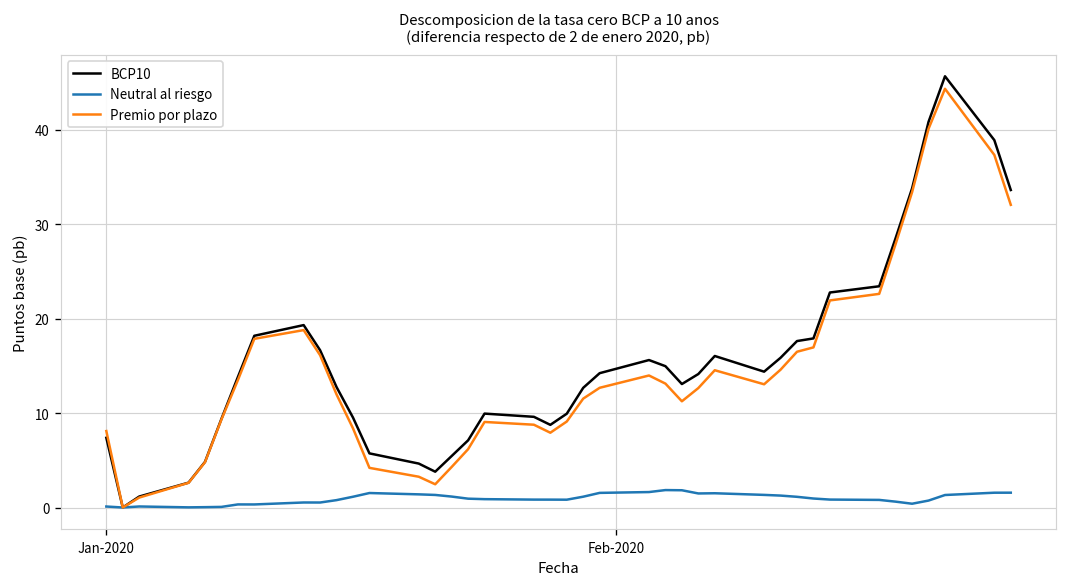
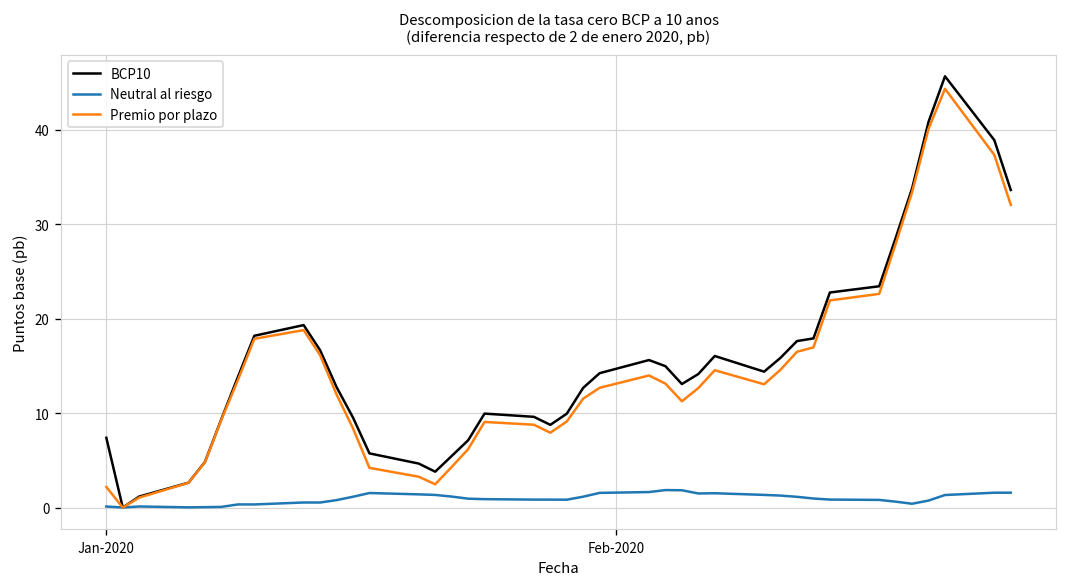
  {
    "BCP10": {
      "Jan-2020": 7
    },
    "Neutral al riesgo": {
      "Jan-2020": 0
    },
    "Premio por plazo": {
-     "Jan-2020": 8
+     "Jan-2020": 2
    }
  }
